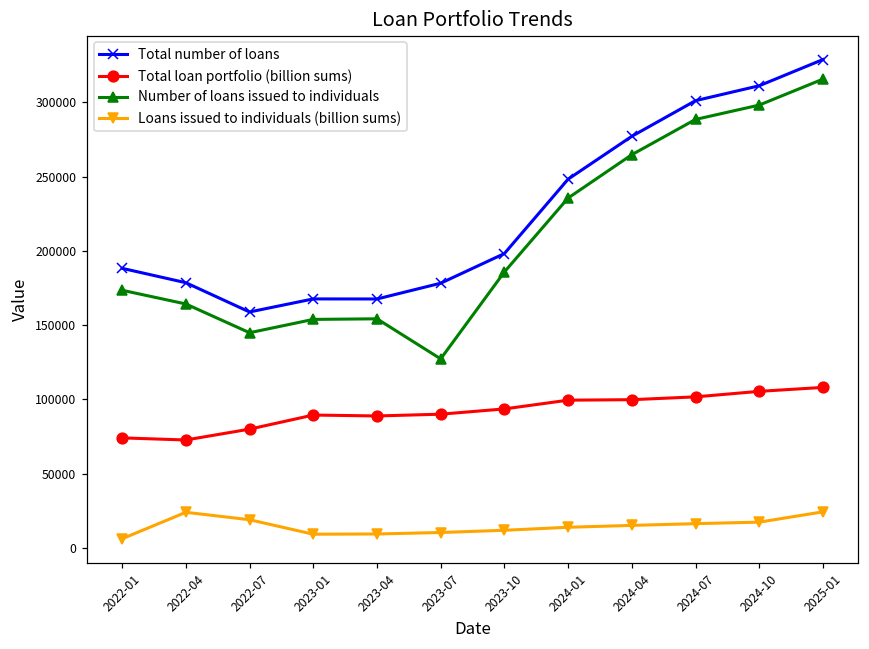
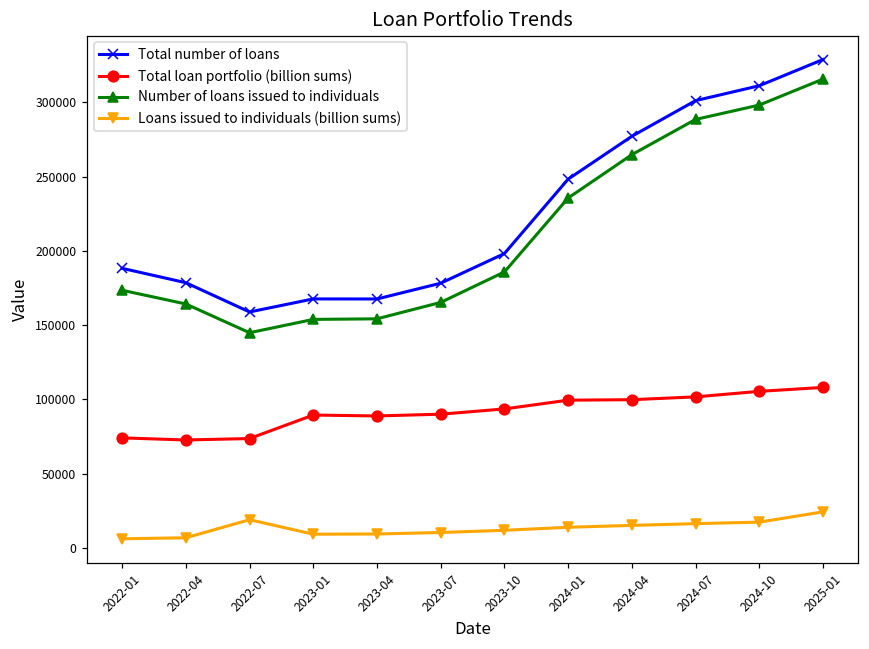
  {
    "Total number of loans": {
      "2022-01": 188000,
      "2022-04": 179000,
      "2022-07": 159000,
      "2023-01": 168000,
      "2023-04": 168000,
      "2023-07": 178000,
      "2023-10": 198000,
      "2024-01": 248000,
      "2024-04": 277000,
      "2024-07": 301000,
      "2024-10": 311000,
      "2025-01": 329000
    },
    "Total loan portfolio (billion sums)": {
      "2022-01": 74000,
      "2022-04": 73000,
-     "2022-07": 80000,
+     "2022-07": 74000,
      "2023-01": 89000,
      "2023-04": 89000,
      "2023-07": 90000,
      "2023-10": 94000,
      "2024-01": 99000,
      "2024-04": 100000,
      "2024-07": 102000,
      "2024-10": 105000,
      "2025-01": 108000
    },
    "Number of loans issued to individuals": {
      "2022-01": 173000,
      "2022-04": 164000,
      "2022-07": 145000,
      "2023-01": 154000,
      "2023-04": 154000,
-     "2023-07": 127000,
+     "2023-07": 165000,
      "2023-10": 186000,
      "2024-01": 236000,
      "2024-04": 265000,
      "2024-07": 288000,
      "2024-10": 298000,
      "2025-01": 316000
    },
    "Loans issued to individuals (billion sums)": {
      "2022-01": 6000,
-     "2022-04": 24000,
+     "2022-04": 7000,
      "2022-07": 19000,
      "2023-01": 9000,
      "2023-04": 9000,
      "2023-07": 10000,
      "2023-10": 12000,
      "2024-01": 14000,
      "2024-04": 15000,
      "2024-07": 16000,
      "2024-10": 17000,
      "2025-01": 24000
    }
  }
